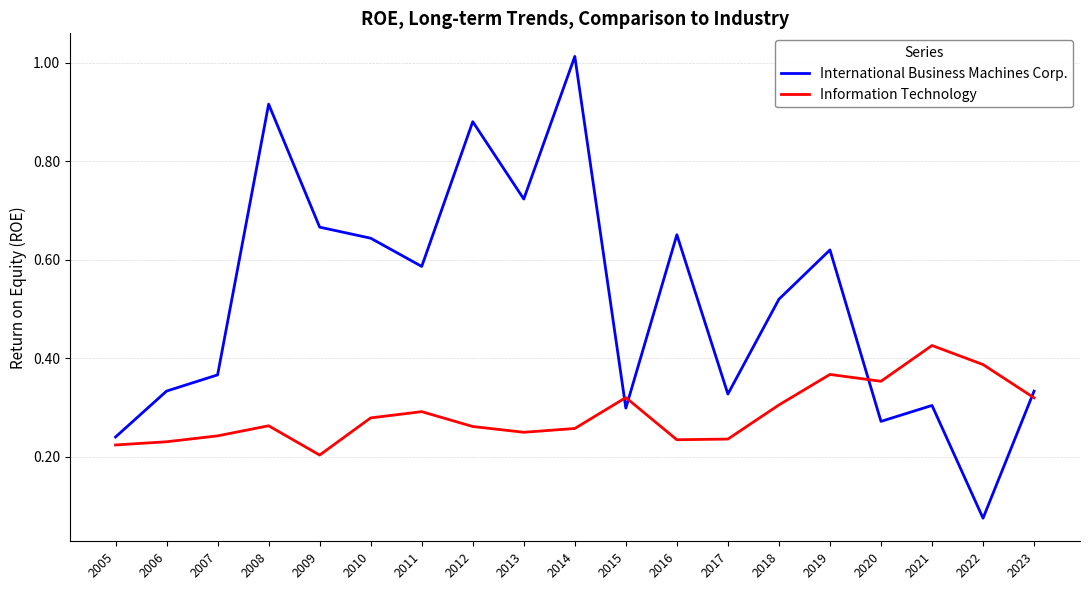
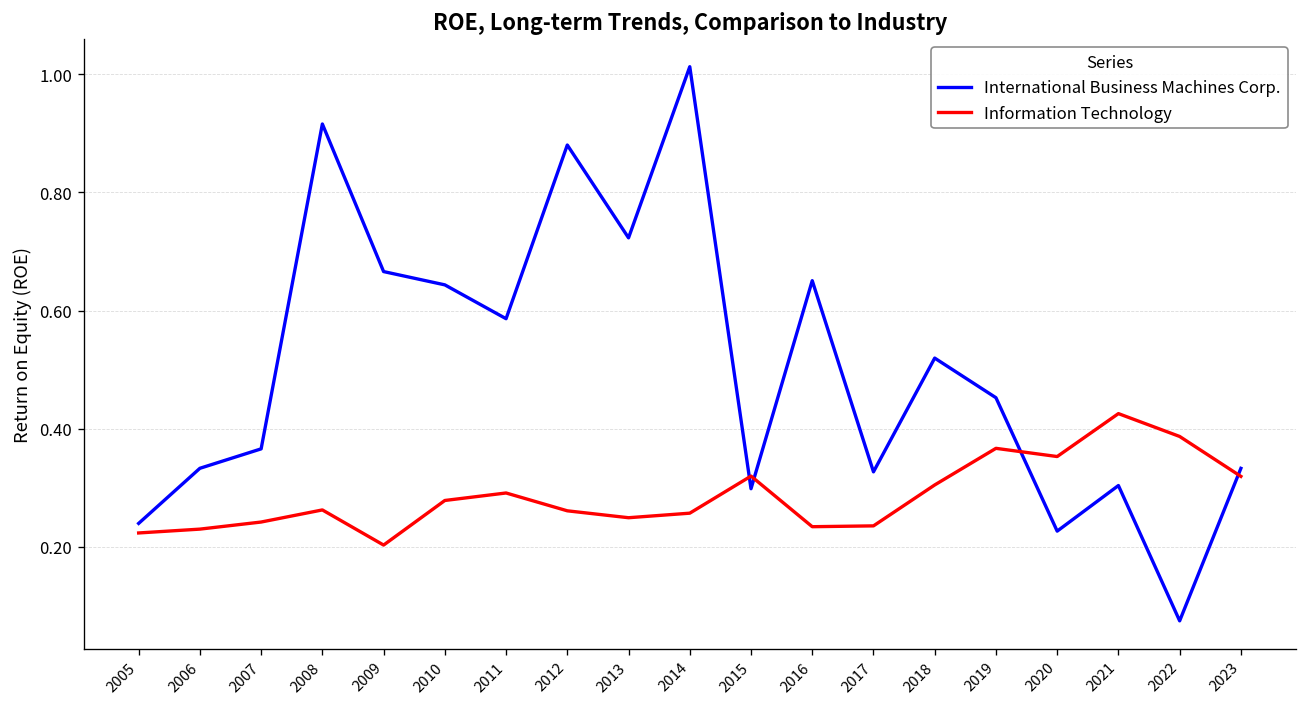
  {
    "International Business Machines Corp.": {
      "2005": 0.24,
      "2006": 0.33,
      "2007": 0.37,
      "2008": 0.92,
      "2009": 0.67,
      "2010": 0.64,
      "2011": 0.59,
      "2012": 0.88,
      "2013": 0.72,
      "2014": 1.01,
      "2015": 0.30,
      "2016": 0.65,
      "2017": 0.33,
      "2018": 0.52,
-     "2019": 0.62,
-     "2020": 0.27,
+     "2019": 0.45,
+     "2020": 0.23,
      "2021": 0.30,
      "2022": 0.07,
      "2023": 0.33
    },
    "Information Technology": {
      "2005": 0.22,
      "2006": 0.23,
      "2007": 0.24,
      "2008": 0.26,
      "2009": 0.20,
      "2010": 0.28,
      "2011": 0.29,
      "2012": 0.26,
      "2013": 0.25,
      "2014": 0.26,
      "2015": 0.32,
      "2016": 0.23,
      "2017": 0.24,
      "2018": 0.30,
      "2019": 0.37,
      "2020": 0.35,
      "2021": 0.43,
      "2022": 0.39,
      "2023": 0.32
    }
  }
